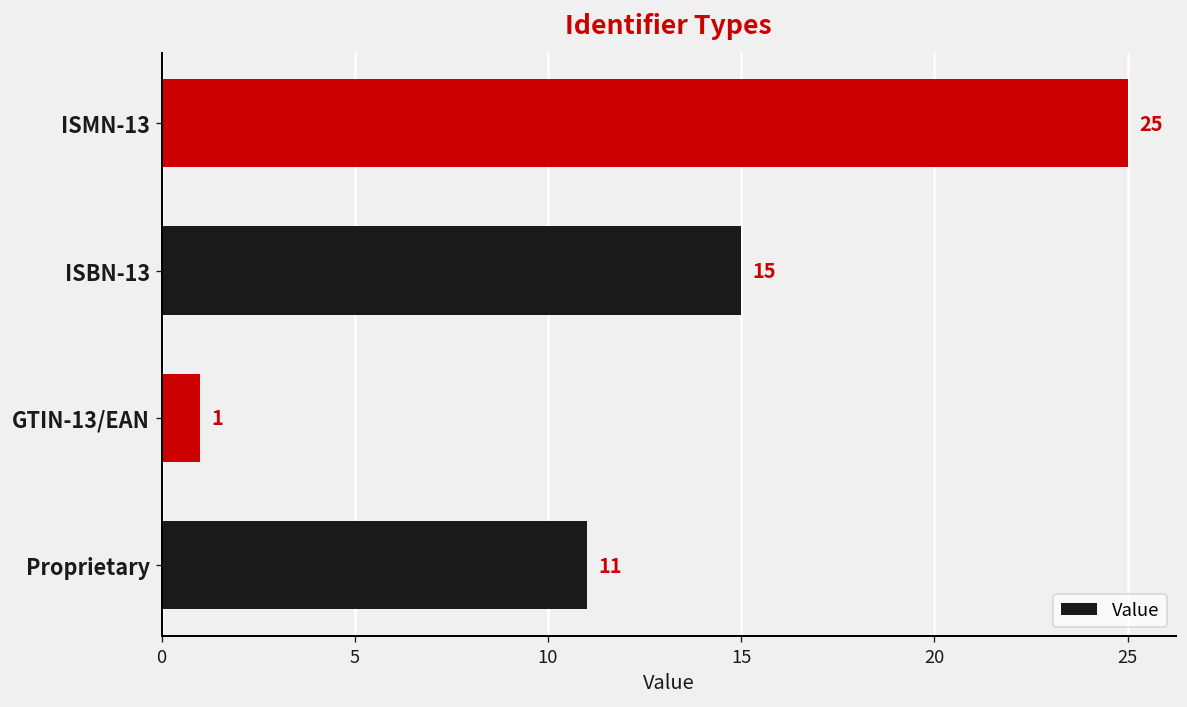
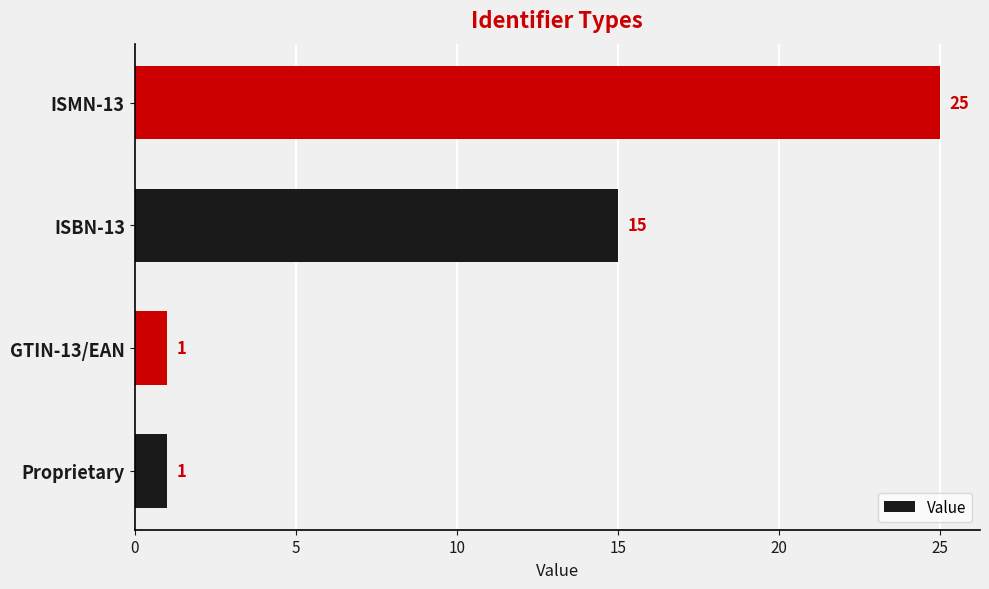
  {
    "ISMN-13": 25,
    "ISBN-13": 15,
    "GTIN-13/EAN": 1,
-   "Proprietary": 11
+   "Proprietary": 1
  }
